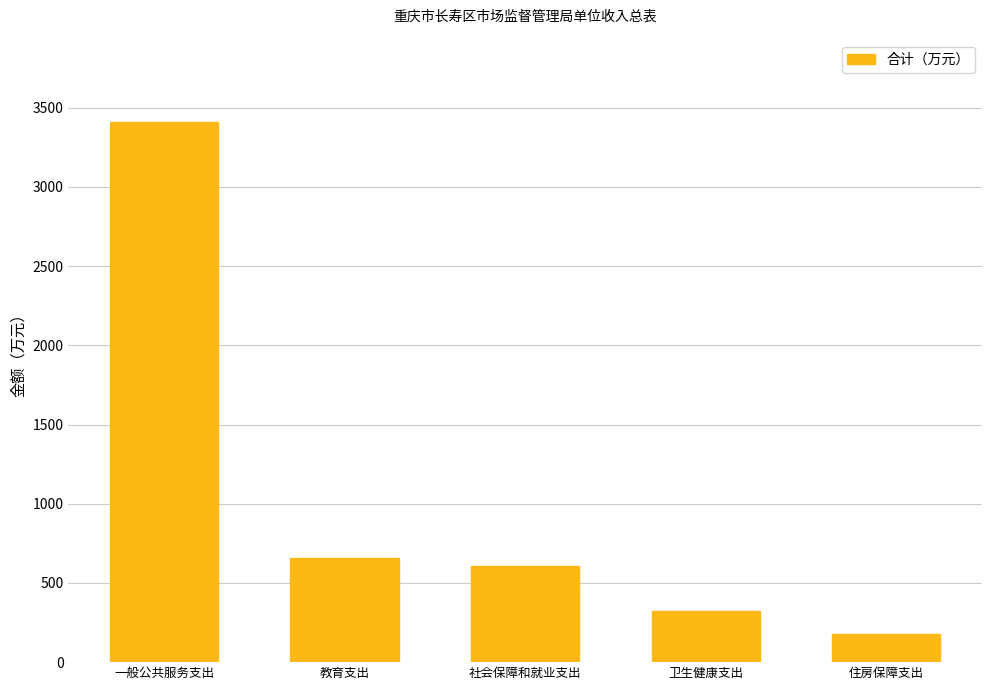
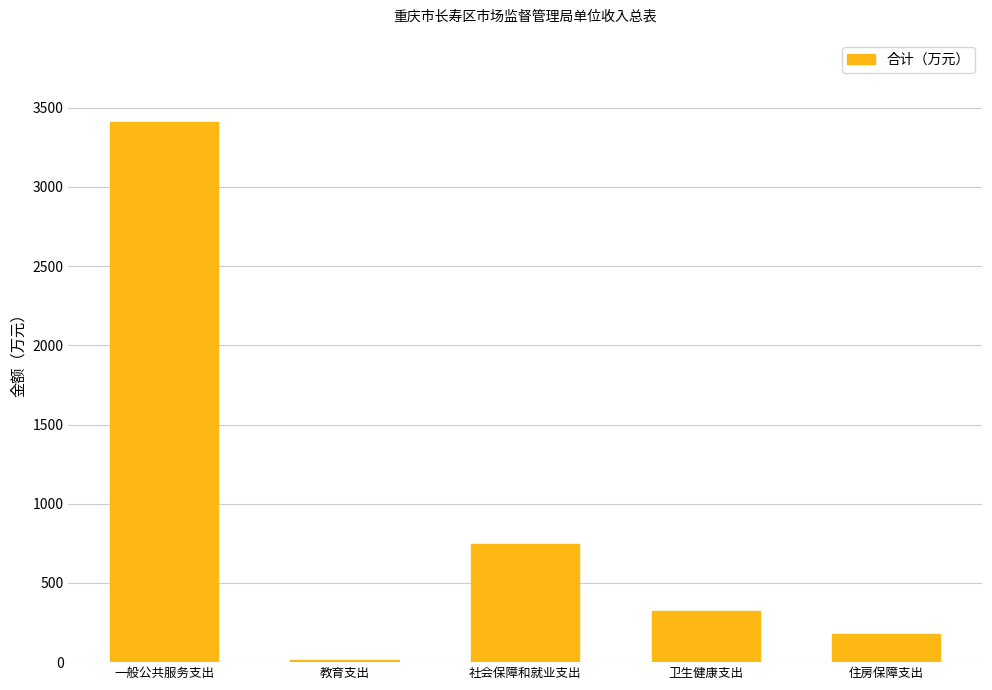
  {
    "一般公共服务支出": 3410,
-   "教育支出": 660,
-   "社会保障和就业支出": 600,
+   "教育支出": 10,
+   "社会保障和就业支出": 750,
    "卫生健康支出": 330,
    "住房保障支出": 180
  }
